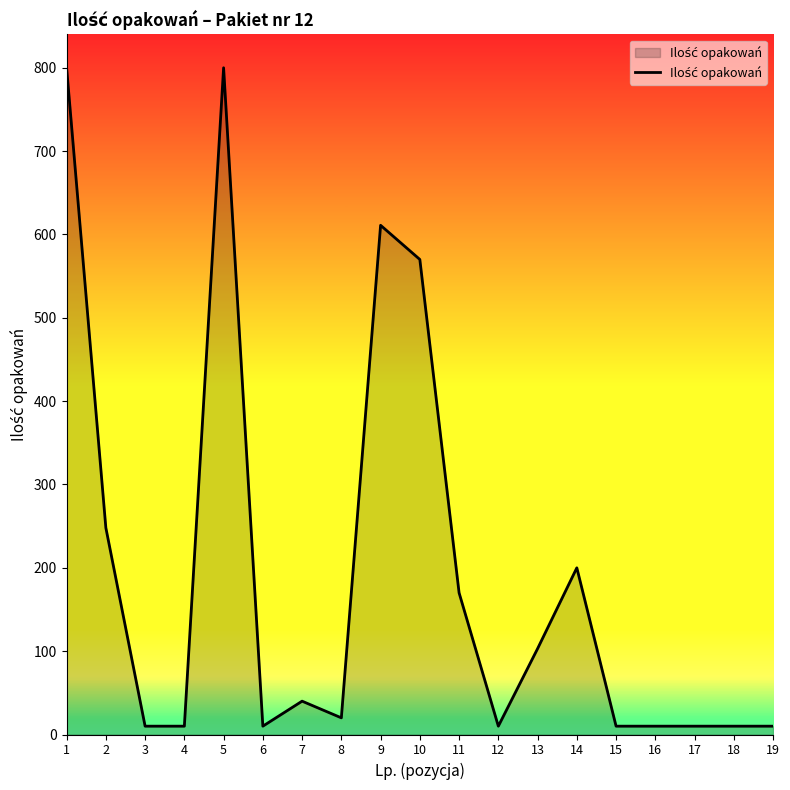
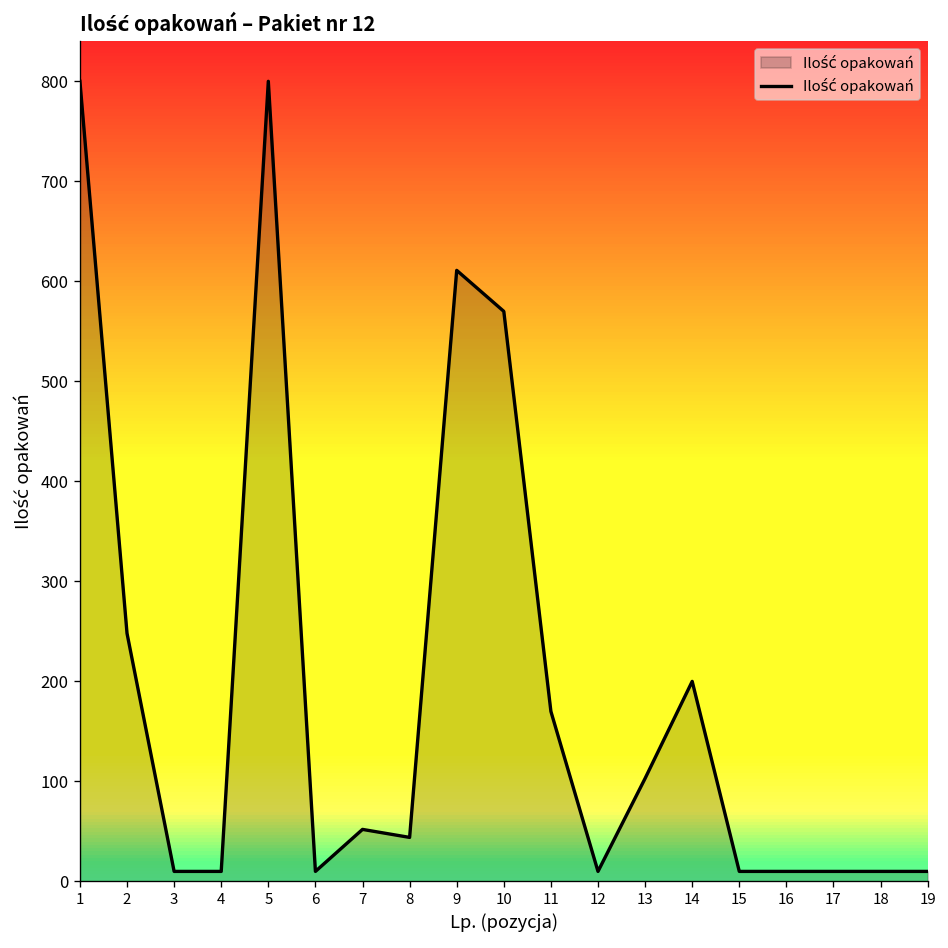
  {
    "1": 800,
    "2": 250,
    "3": 10,
    "4": 10,
    "5": 800,
    "6": 10,
-   "7": 40,
-   "8": 20,
+   "7": 50,
+   "8": 40,
    "9": 610,
    "10": 570,
    "11": 170,
    "12": 10,
    "13": 100,
    "14": 200,
    "15": 10,
    "16": 10,
    "17": 10,
    "18": 10,
    "19": 10
  }
